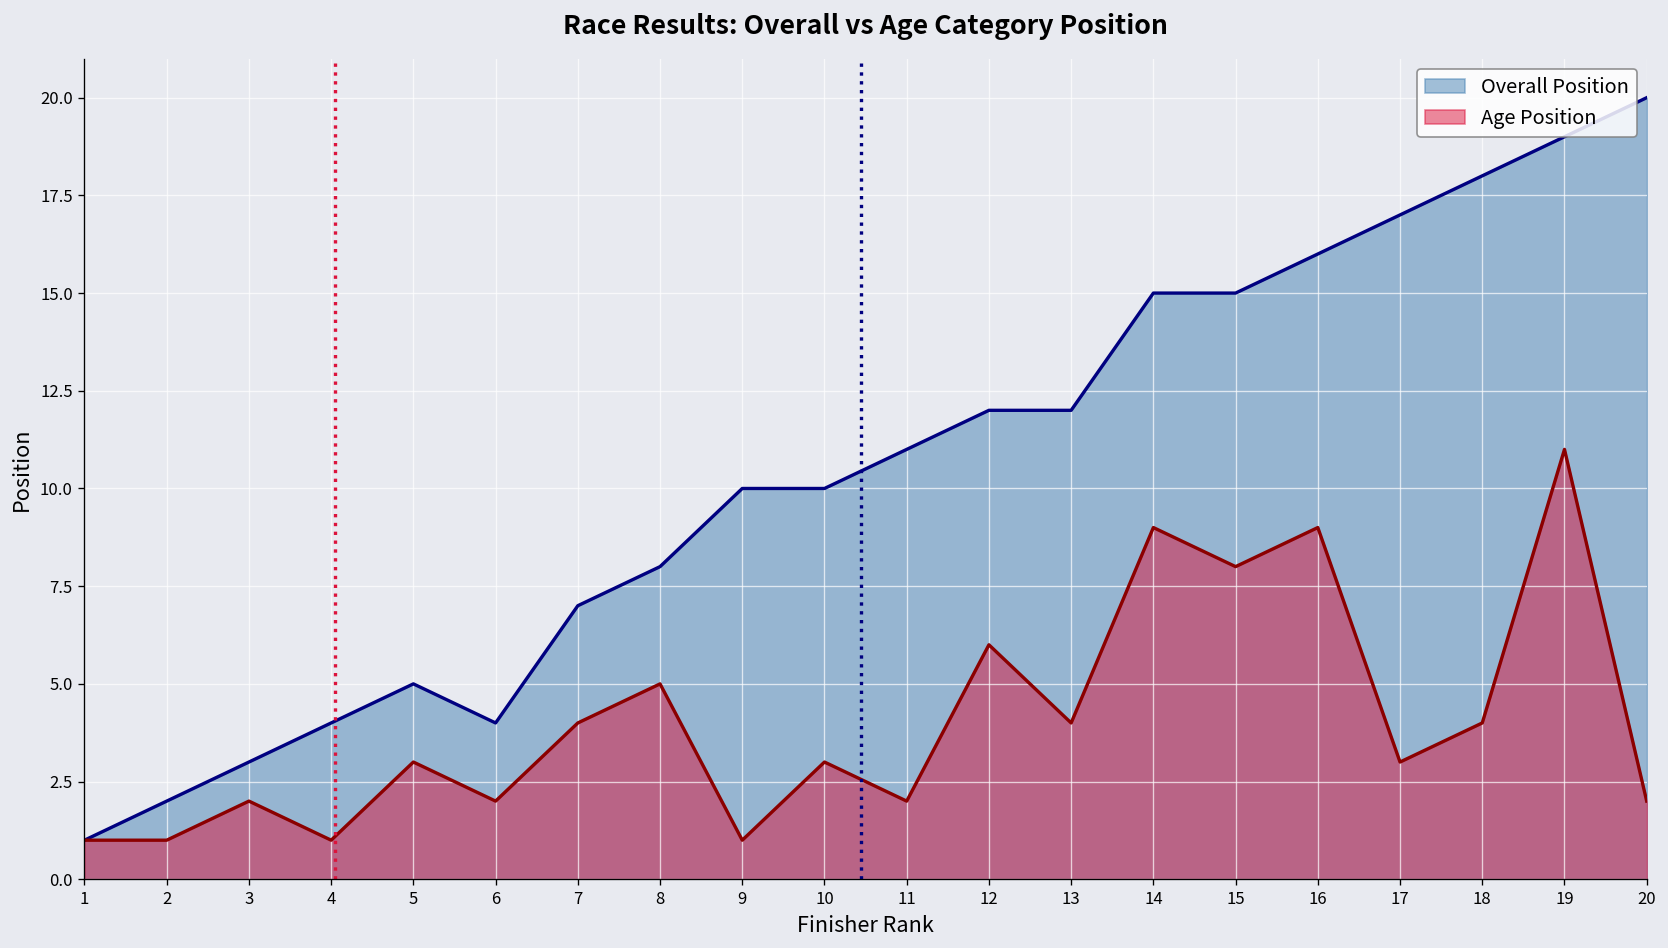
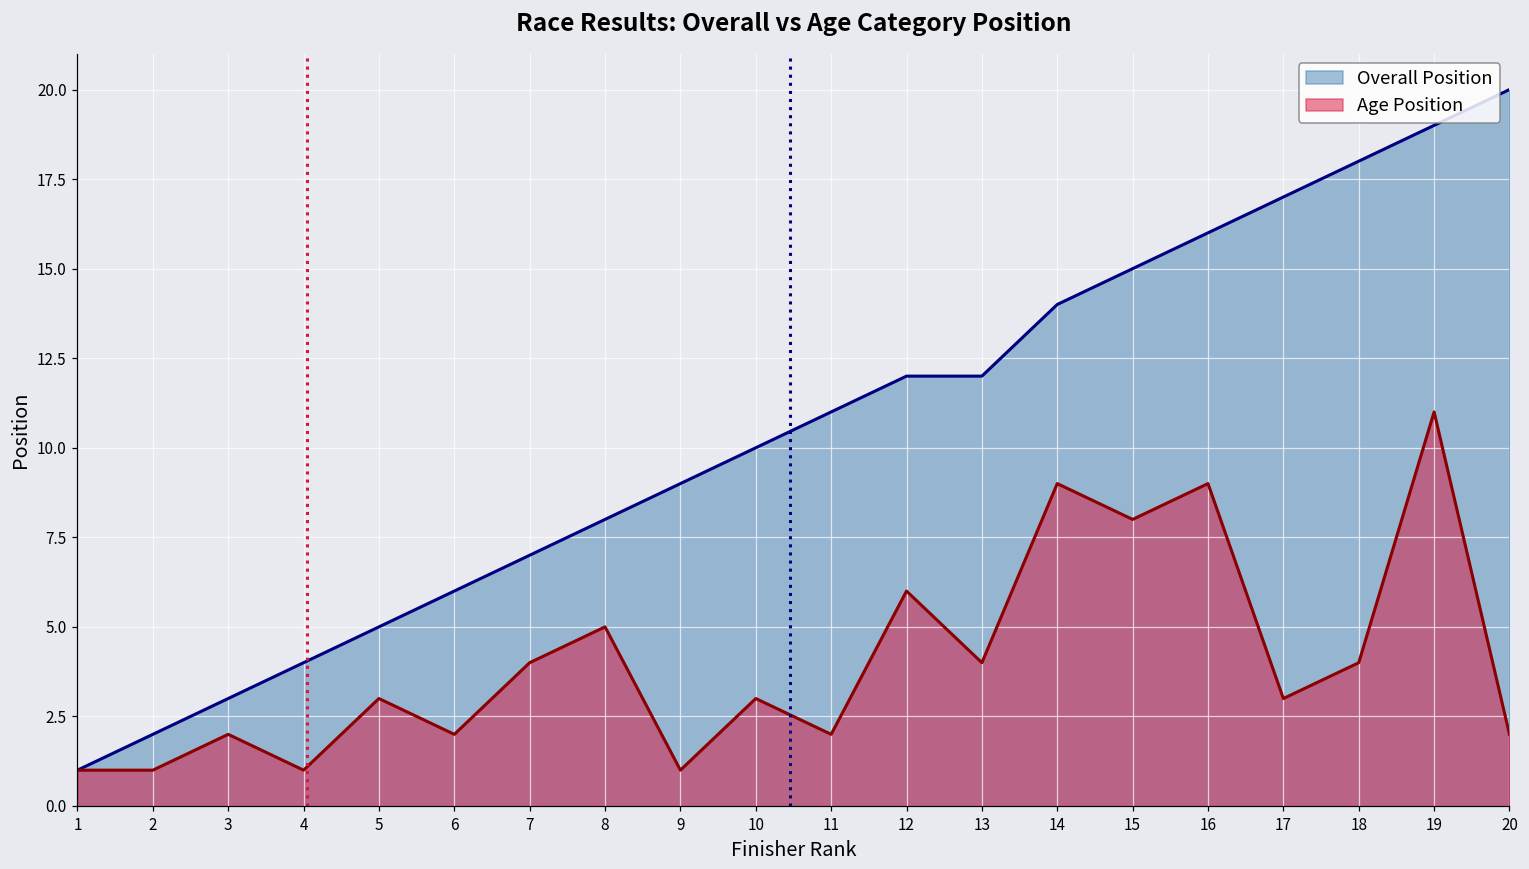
  {
    "Overall Position": {
      "2": 2,
      "3": 3,
      "4": 4,
      "5": 5,
-     "6": 4,
+     "6": 6,
      "7": 7,
      "8": 8,
-     "9": 10,
+     "9": 9,
      "10": 10,
      "11": 11,
      "12": 12,
      "13": 12,
-     "14": 15,
+     "14": 14,
      "15": 15,
      "16": 16,
      "17": 17,
      "18": 18,
      "19": 19,
      "20": 20
    },
    "Age Position": {
      "2": 1,
      "3": 2,
      "4": 1,
      "5": 3,
      "6": 2,
      "7": 4,
      "8": 5,
      "9": 1,
      "10": 3,
      "11": 2,
      "12": 6,
      "13": 4,
      "14": 9,
      "15": 8,
      "16": 9,
      "17": 3,
      "18": 4,
      "19": 11,
      "20": 2
    }
  }
